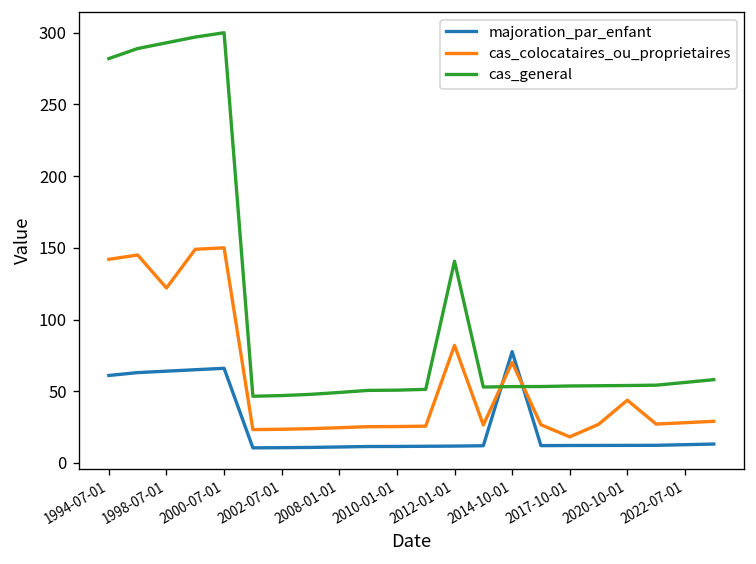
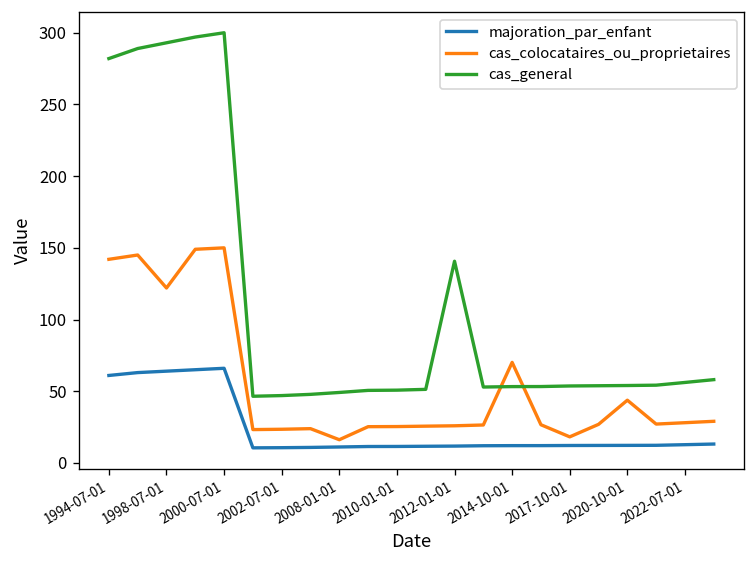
  {
    "majoration_par_enfant": {
      "1994-07-01": 61,
      "1998-07-01": 64,
      "2000-07-01": 66,
      "2002-07-01": 11,
      "2008-01-01": 11,
      "2010-01-01": 11,
      "2012-01-01": 12,
-     "2014-10-01": 78,
+     "2014-10-01": 12,
      "2017-10-01": 12,
      "2020-10-01": 12,
      "2022-07-01": 13
    },
    "cas_colocataires_ou_proprietaires": {
      "1994-07-01": 142,
      "1998-07-01": 122,
      "2000-07-01": 150,
      "2002-07-01": 23,
-     "2008-01-01": 25,
+     "2008-01-01": 16,
      "2010-01-01": 25,
-     "2012-01-01": 82,
+     "2012-01-01": 26,
      "2014-10-01": 70,
      "2017-10-01": 18,
      "2020-10-01": 44,
      "2022-07-01": 28
    },
    "cas_general": {
      "1994-07-01": 282,
      "1998-07-01": 293,
      "2000-07-01": 300,
      "2002-07-01": 47,
      "2008-01-01": 49,
      "2010-01-01": 51,
      "2012-01-01": 141,
      "2014-10-01": 53,
      "2017-10-01": 54,
      "2020-10-01": 54,
      "2022-07-01": 56
    }
  }
